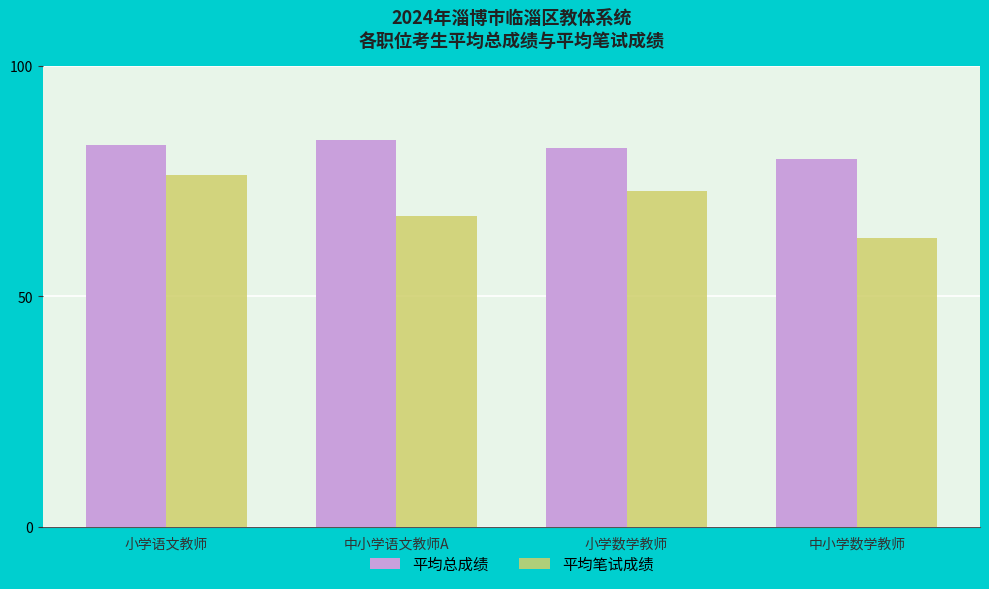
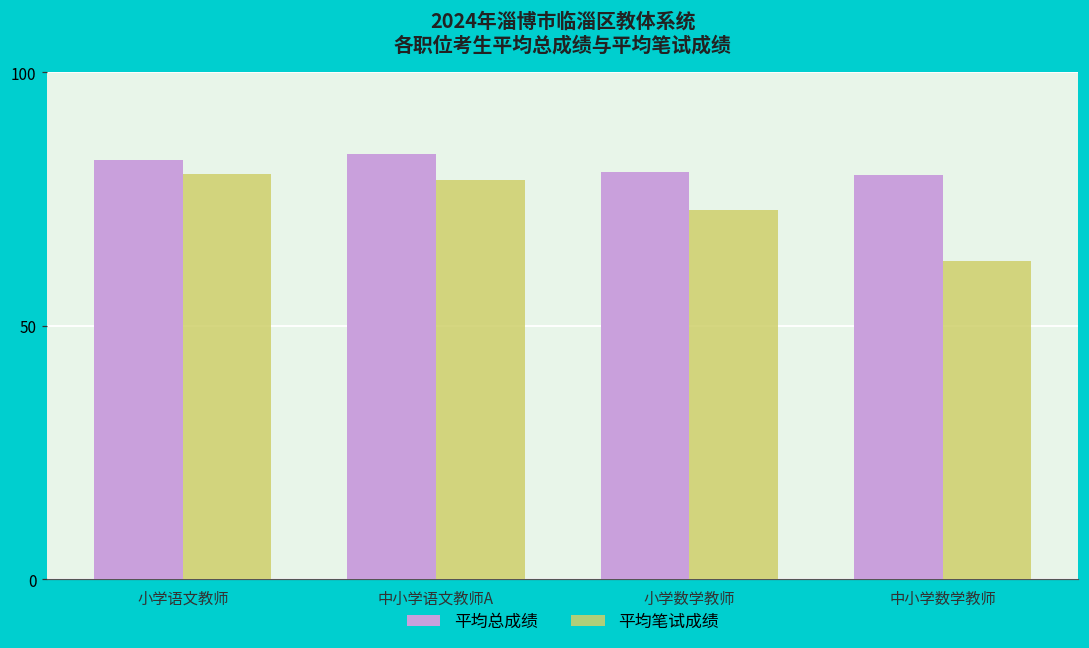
  {
    "平均总成绩": {
      "小学语文教师": 83,
      "中小学语文教师A": 84,
-     "小学数学教师": 82,
+     "小学数学教师": 80,
      "中小学数学教师": 80
    },
    "平均笔试成绩": {
-     "小学语文教师": 76,
-     "中小学语文教师A": 67,
+     "小学语文教师": 80,
+     "中小学语文教师A": 79,
      "小学数学教师": 73,
      "中小学数学教师": 63
    }
  }
